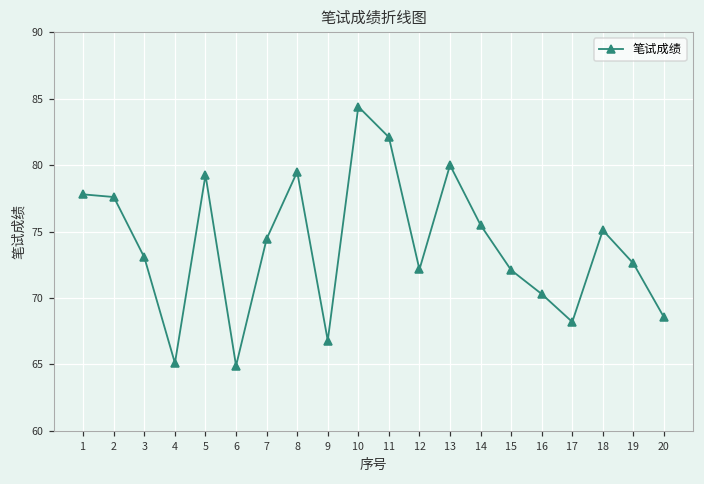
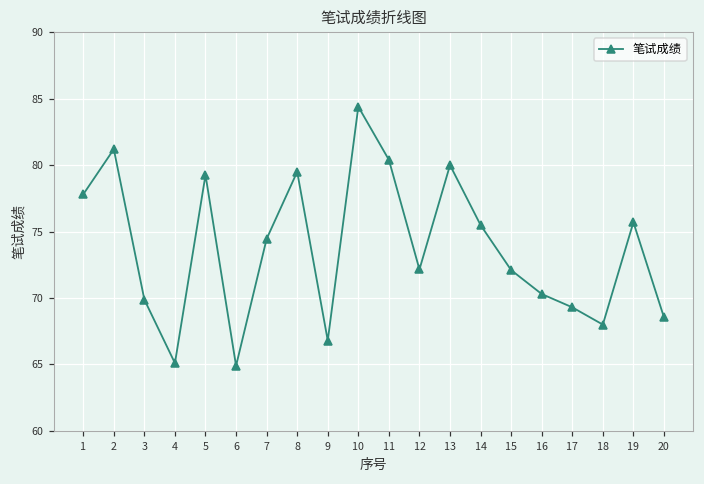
  {
    "1": 77.8,
-   "2": 77.6,
-   "3": 73.1,
+   "2": 81.2,
+   "3": 69.9,
    "4": 65.1,
    "5": 79.3,
    "6": 64.9,
    "7": 74.5,
    "8": 79.5,
    "9": 66.8,
    "10": 84.4,
-   "11": 82.1,
+   "11": 80.4,
    "12": 72.2,
    "13": 80.0,
    "14": 75.5,
    "15": 72.1,
    "16": 70.3,
-   "17": 68.2,
-   "18": 75.1,
-   "19": 72.6,
+   "17": 69.3,
+   "18": 68.0,
+   "19": 75.7,
    "20": 68.6
  }
